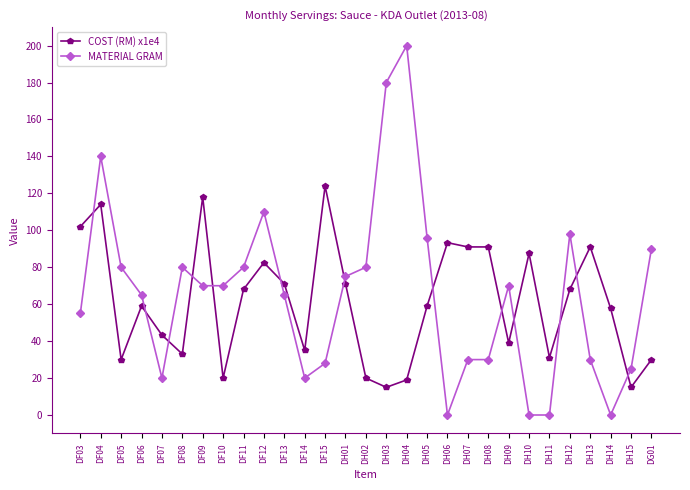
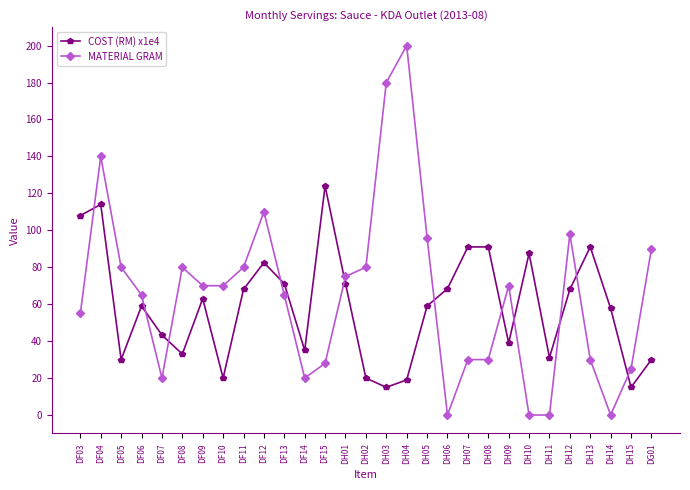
  {
    "COST (RM) x1e4": {
-     "DF03": 102,
+     "DF03": 108,
      "DF04": 114,
      "DF05": 30,
      "DF06": 59,
      "DF07": 43,
      "DF08": 33,
-     "DF09": 118,
+     "DF09": 63,
      "DF10": 20,
      "DF11": 68,
      "DF12": 83,
      "DF13": 71,
      "DF14": 35,
      "DF15": 124,
      "DH01": 71,
      "DH02": 20,
      "DH03": 15,
      "DH04": 19,
      "DH05": 59,
-     "DH06": 93,
+     "DH06": 68,
      "DH07": 91,
      "DH08": 91,
      "DH09": 39,
      "DH10": 88,
      "DH11": 31,
      "DH12": 68,
      "DH13": 91,
      "DH14": 58,
      "DH15": 15,
      "DG01": 30
    },
    "MATERIAL GRAM": {
      "DF03": 55,
      "DF04": 140,
      "DF05": 80,
      "DF06": 65,
      "DF07": 20,
      "DF08": 80,
      "DF09": 70,
      "DF10": 70,
      "DF11": 80,
      "DF12": 110,
      "DF13": 65,
      "DF14": 20,
      "DF15": 28,
      "DH01": 75,
      "DH02": 80,
      "DH03": 180,
      "DH04": 200,
      "DH05": 96,
      "DH06": 0,
      "DH07": 30,
      "DH08": 30,
      "DH09": 70,
      "DH10": 0,
      "DH11": 0,
      "DH12": 98,
      "DH13": 30,
      "DH14": 0,
      "DH15": 25,
      "DG01": 90
    }
  }
